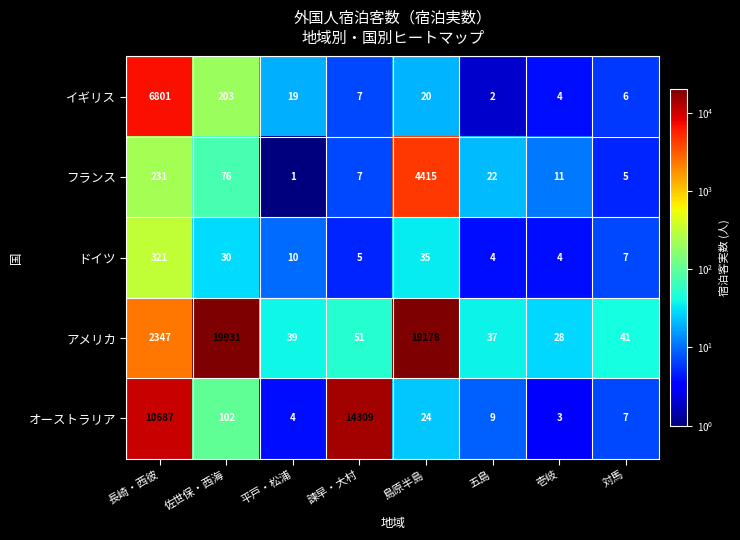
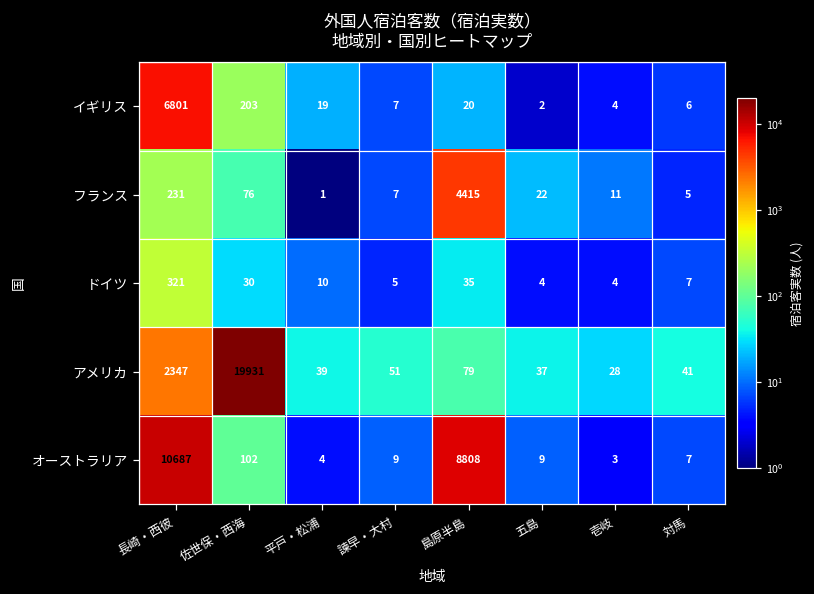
  {
    "イギリス": {
      "長崎・西彼": 6801,
      "佐世保・西海": 203,
      "平戸・松浦": 19,
      "諫早・大村": 7,
      "島原半島": 20,
      "五島": 2,
      "壱岐": 4,
      "対馬": 6
    },
    "フランス": {
      "長崎・西彼": 231,
      "佐世保・西海": 76,
      "平戸・松浦": 1,
      "諫早・大村": 7,
      "島原半島": 4415,
      "五島": 22,
      "壱岐": 11,
      "対馬": 5
    },
    "ドイツ": {
      "長崎・西彼": 321,
      "佐世保・西海": 30,
      "平戸・松浦": 10,
      "諫早・大村": 5,
      "島原半島": 35,
      "五島": 4,
      "壱岐": 4,
      "対馬": 7
    },
    "アメリカ": {
      "長崎・西彼": 2347,
      "佐世保・西海": 19931,
      "平戸・松浦": 39,
      "諫早・大村": 51,
-     "島原半島": 19178,
+     "島原半島": 79,
      "五島": 37,
      "壱岐": 28,
      "対馬": 41
    },
    "オーストラリア": {
      "長崎・西彼": 10687,
      "佐世保・西海": 102,
      "平戸・松浦": 4,
-     "諫早・大村": 14309,
-     "島原半島": 24,
+     "諫早・大村": 9,
+     "島原半島": 8808,
      "五島": 9,
      "壱岐": 3,
      "対馬": 7
    }
  }
